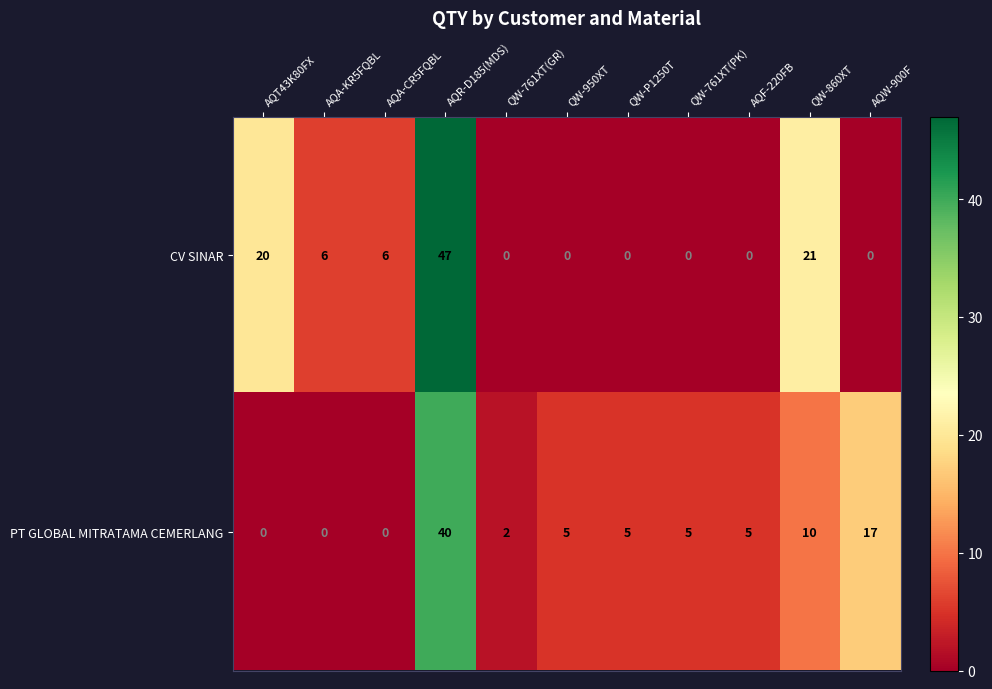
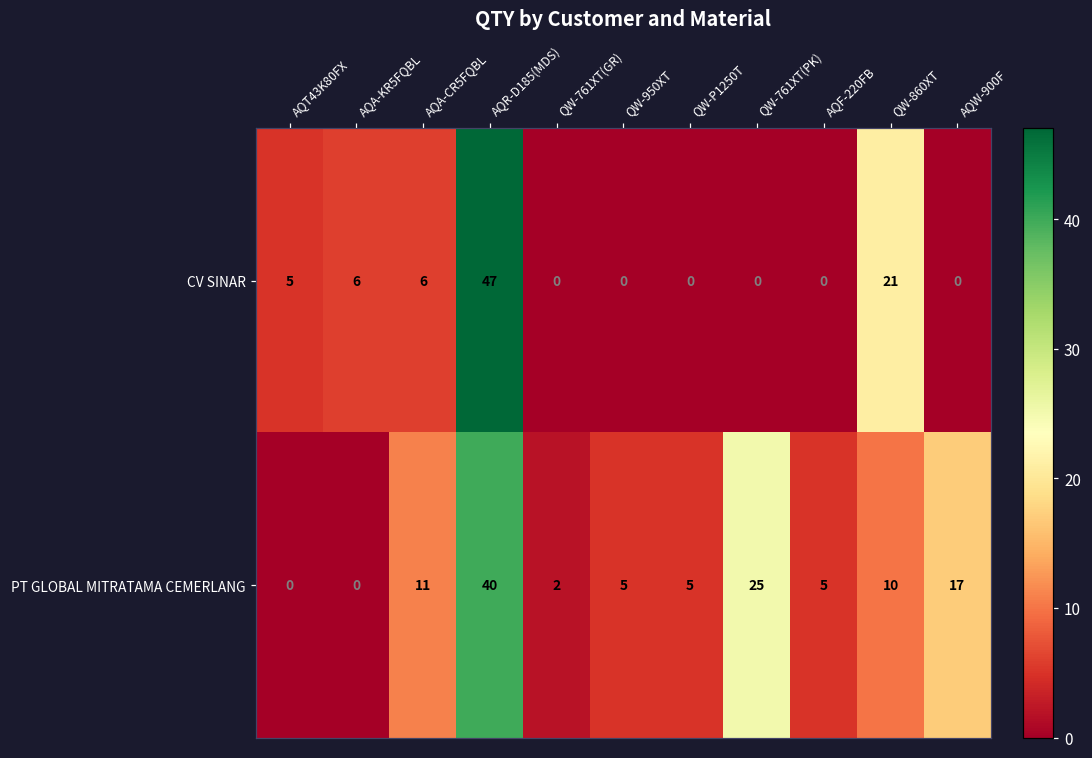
  {
    "CV SINAR": {
-     "AQT43K80FX": 20,
+     "AQT43K80FX": 5,
      "AQA-KR5FQBL": 6,
      "AQA-CR5FQBL": 6,
      "AQR-D185(MDS)": 47,
      "QW-761XT(GR)": 0,
      "QW-950XT": 0,
      "QW-P1250T": 0,
      "QW-761XT(PK)": 0,
      "AQF-220FB": 0,
      "QW-860XT": 21,
      "AQW-900F": 0
    },
    "PT GLOBAL MITRATAMA CEMERLANG": {
      "AQT43K80FX": 0,
      "AQA-KR5FQBL": 0,
-     "AQA-CR5FQBL": 0,
+     "AQA-CR5FQBL": 11,
      "AQR-D185(MDS)": 40,
      "QW-761XT(GR)": 2,
      "QW-950XT": 5,
      "QW-P1250T": 5,
-     "QW-761XT(PK)": 5,
+     "QW-761XT(PK)": 25,
      "AQF-220FB": 5,
      "QW-860XT": 10,
      "AQW-900F": 17
    }
  }
